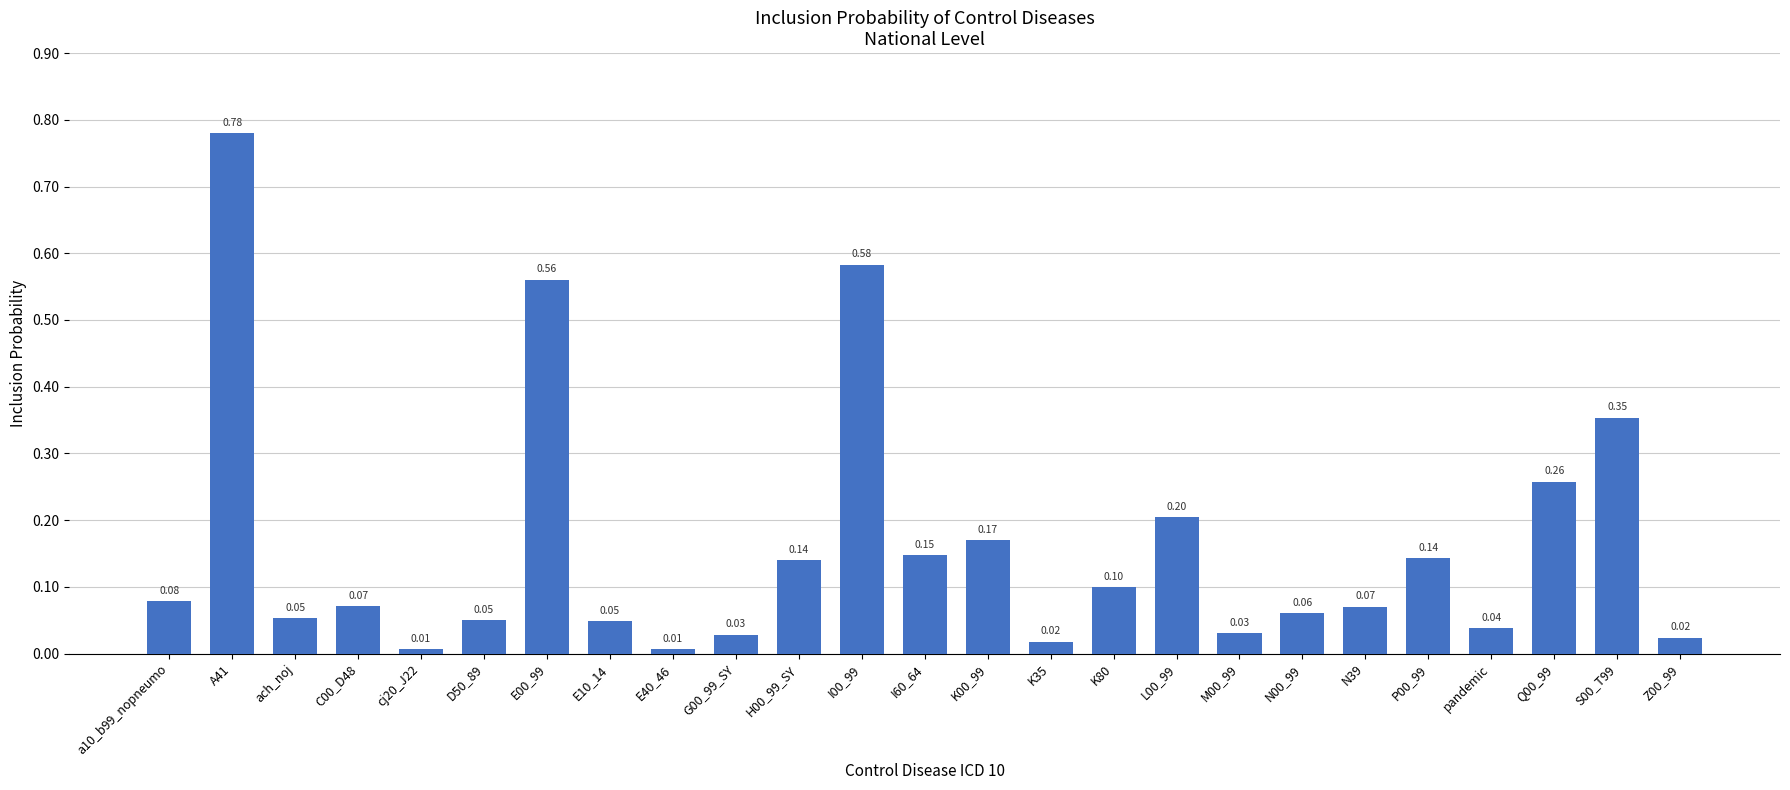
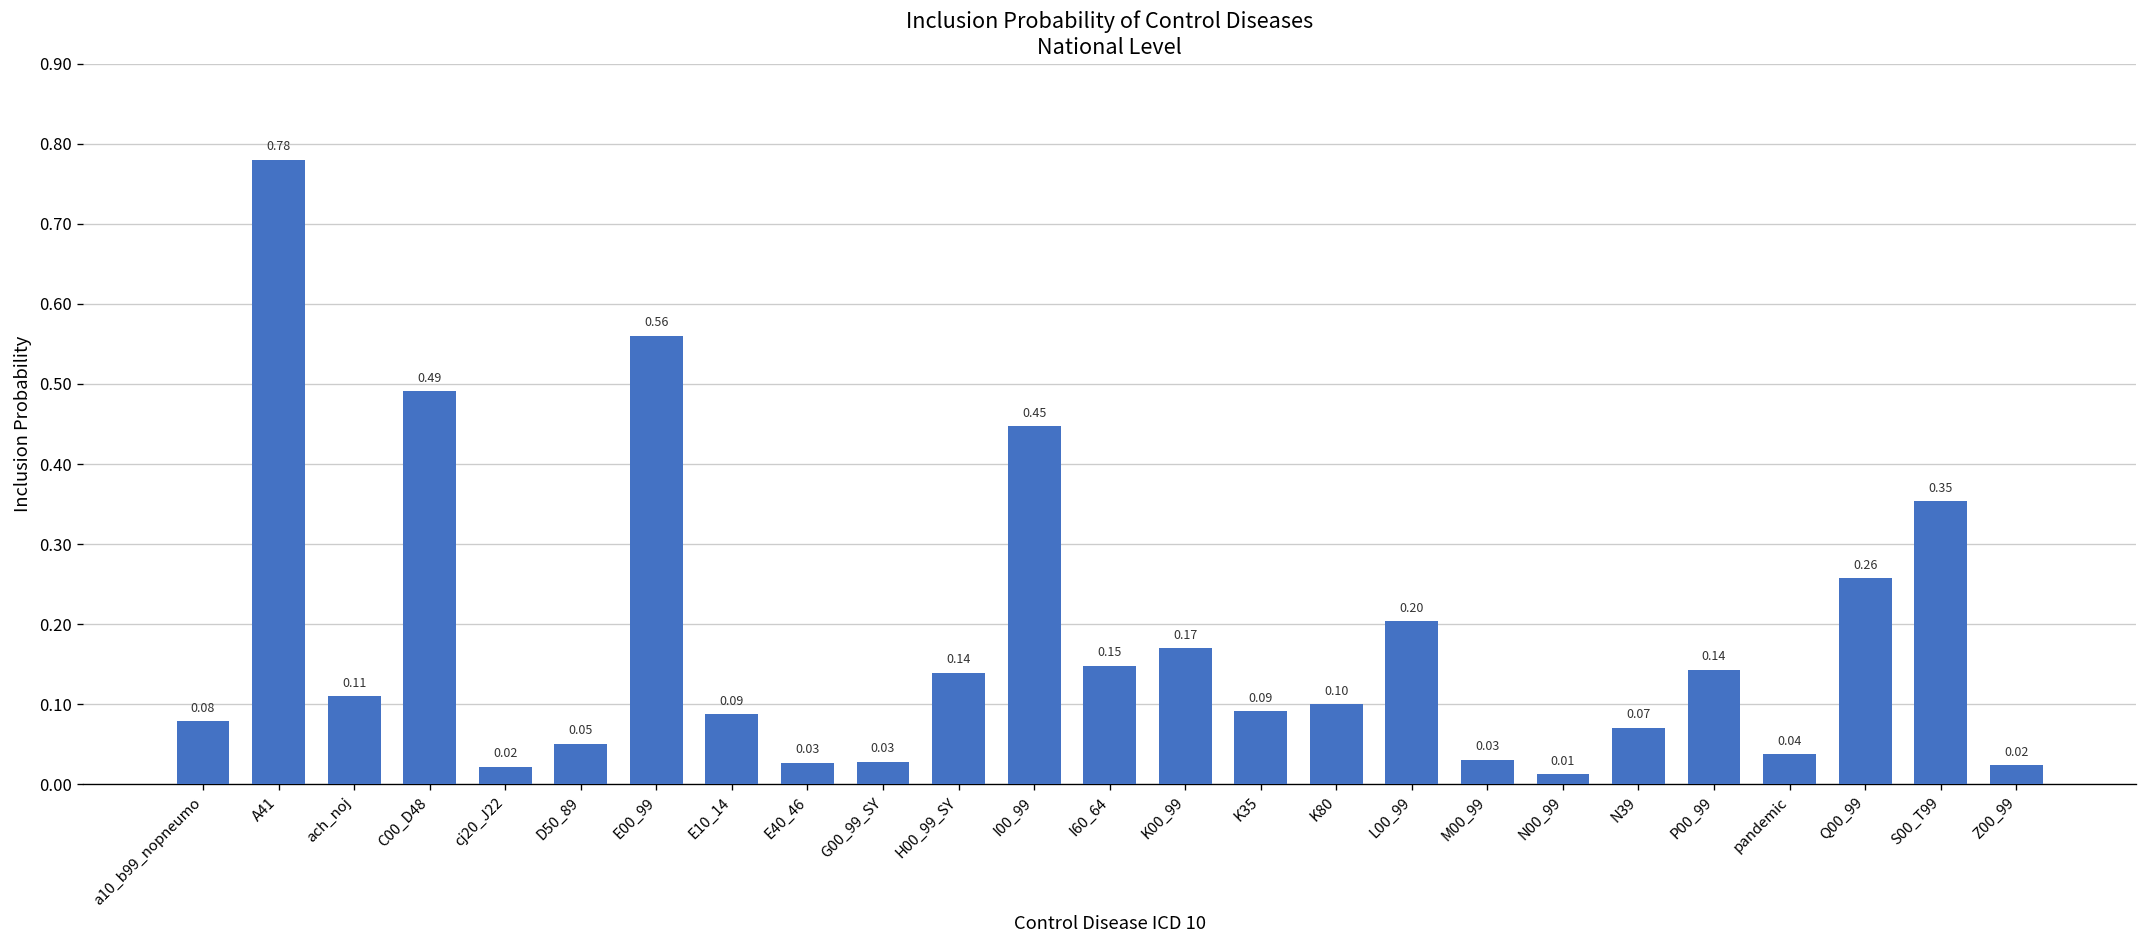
  {
    "a10_b99_nopneumo": 0.08,
    "A41": 0.78,
-   "ach_noj": 0.05,
-   "C00_D48": 0.07,
-   "cj20_J22": 0.01,
+   "ach_noj": 0.11,
+   "C00_D48": 0.49,
+   "cj20_J22": 0.02,
    "D50_89": 0.05,
    "E00_99": 0.56,
-   "E10_14": 0.05,
-   "E40_46": 0.01,
+   "E10_14": 0.09,
+   "E40_46": 0.03,
    "G00_99_SY": 0.03,
    "H00_99_SY": 0.14,
-   "I00_99": 0.58,
+   "I00_99": 0.45,
    "I60_64": 0.15,
    "K00_99": 0.17,
-   "K35": 0.02,
+   "K35": 0.09,
    "K80": 0.10,
    "L00_99": 0.20,
    "M00_99": 0.03,
-   "N00_99": 0.06,
+   "N00_99": 0.01,
    "N39": 0.07,
    "P00_99": 0.14,
    "pandemic": 0.04,
    "Q00_99": 0.26,
    "S00_T99": 0.35,
    "Z00_99": 0.02
  }
